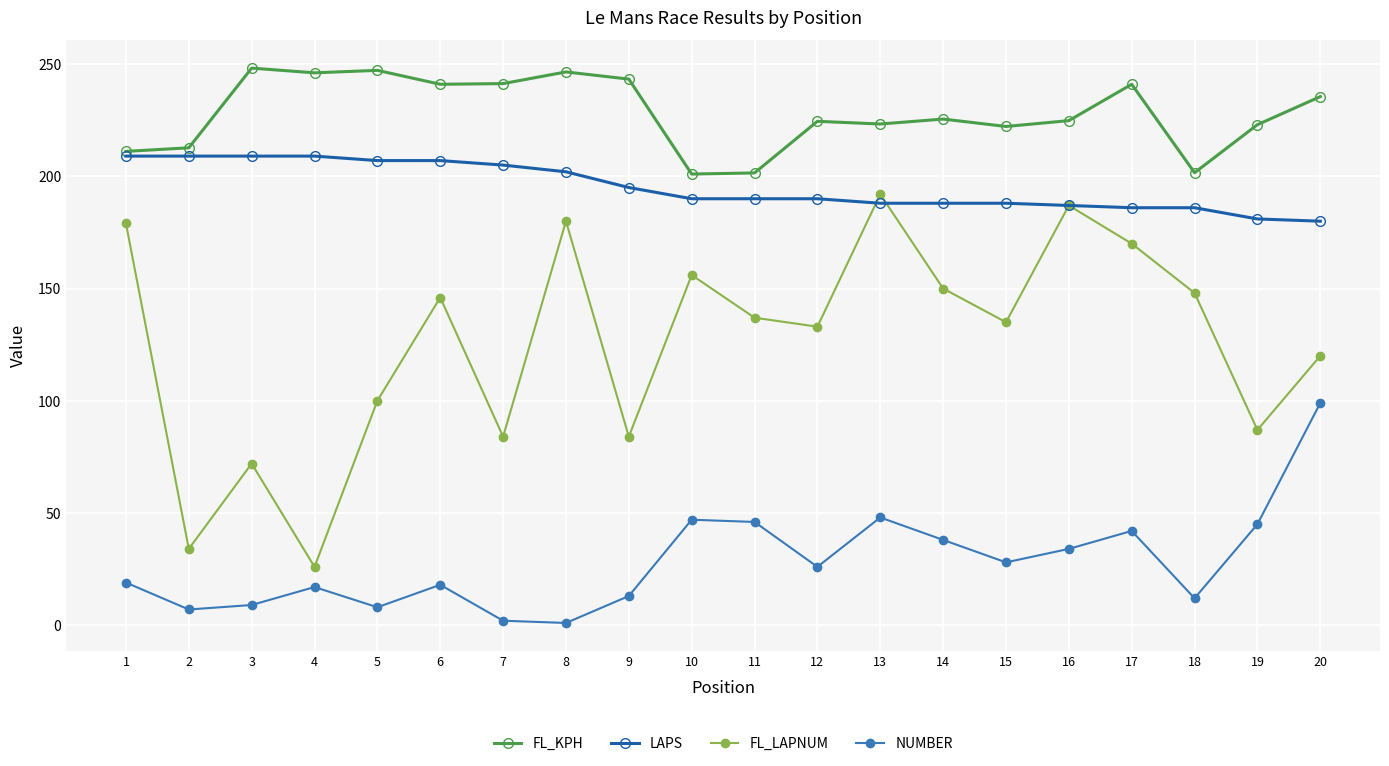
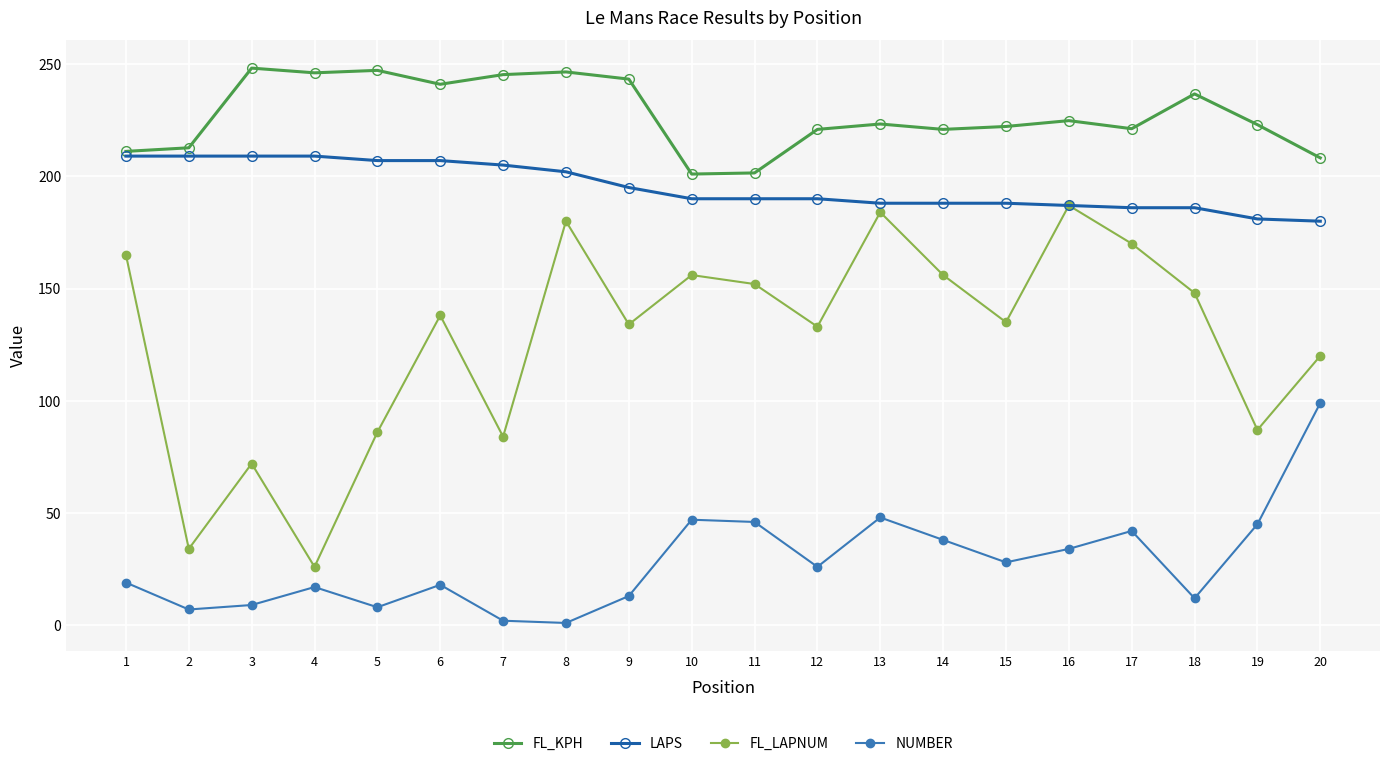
  {
    "FL_KPH": {
      "1": 211,
      "2": 213,
      "3": 248,
      "4": 246,
      "5": 247,
      "6": 241,
-     "7": 241,
+     "7": 245,
      "8": 247,
      "9": 243,
      "10": 201,
      "11": 202,
-     "12": 225,
+     "12": 221,
      "13": 223,
-     "14": 226,
+     "14": 221,
      "15": 222,
      "16": 225,
-     "17": 241,
-     "18": 202,
+     "17": 221,
+     "18": 237,
      "19": 223,
-     "20": 236
+     "20": 208
    },
    "FL_LAPNUM": {
-     "1": 179,
+     "1": 165,
      "2": 34,
      "3": 72,
      "4": 26,
-     "5": 100,
-     "6": 146,
+     "5": 86,
+     "6": 138,
      "7": 84,
      "8": 180,
-     "9": 84,
+     "9": 134,
      "10": 156,
-     "11": 137,
+     "11": 152,
      "12": 133,
-     "13": 192,
-     "14": 150,
+     "13": 184,
+     "14": 156,
      "15": 135,
      "17": 170,
      "18": 148,
      "19": 87,
      "20": 120
    }
  }
